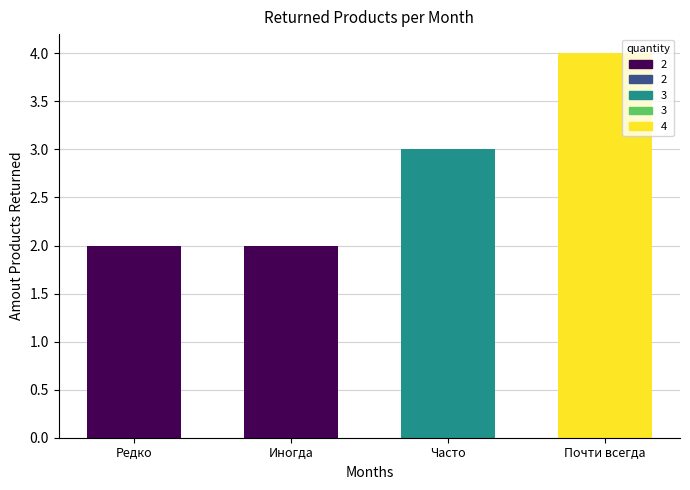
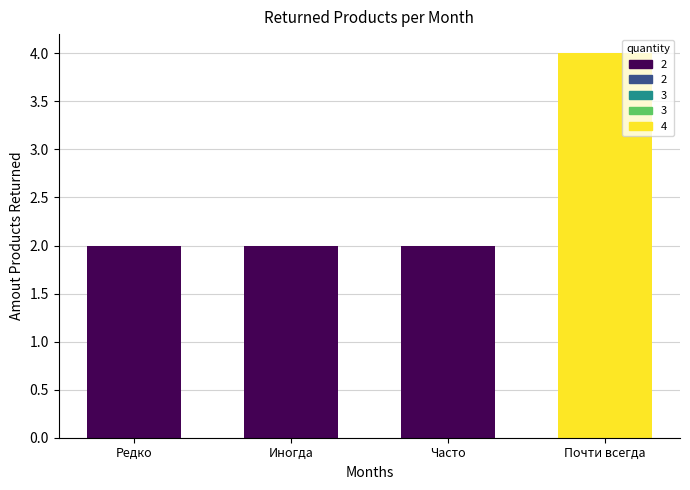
  {
    "Редко": 2,
    "Иногда": 2,
-   "Часто": 3,
+   "Часто": 2,
    "Почти всегда": 4
  }
